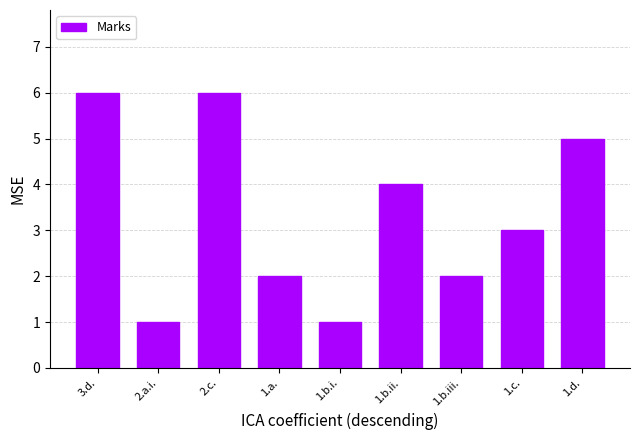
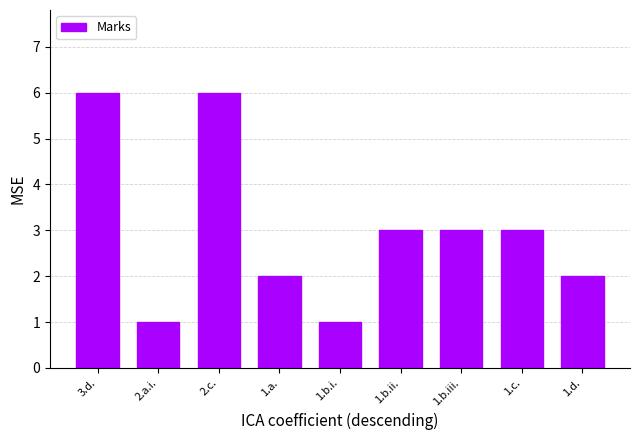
  {
    "3.d.": 6,
    "2.a.i.": 1,
    "2.c.": 6,
    "1.a.": 2,
    "1.b.i.": 1,
-   "1.b.ii.": 4,
-   "1.b.iii.": 2,
+   "1.b.ii.": 3,
+   "1.b.iii.": 3,
    "1.c.": 3,
-   "1.d.": 5
+   "1.d.": 2
  }
